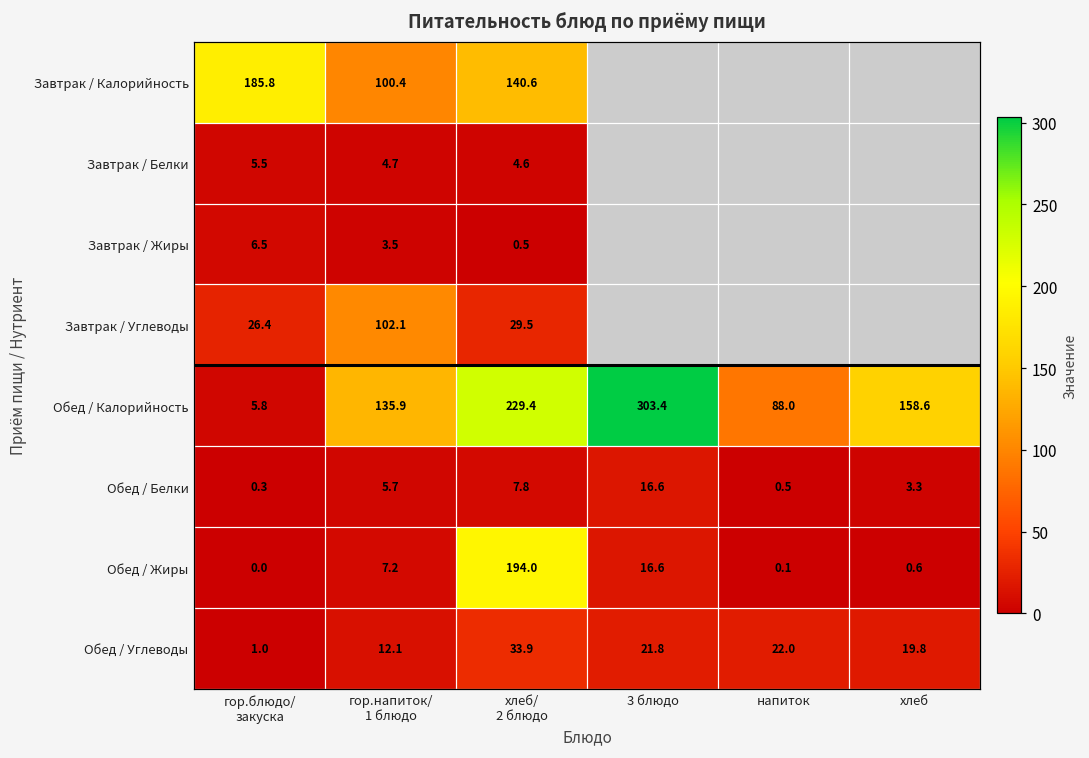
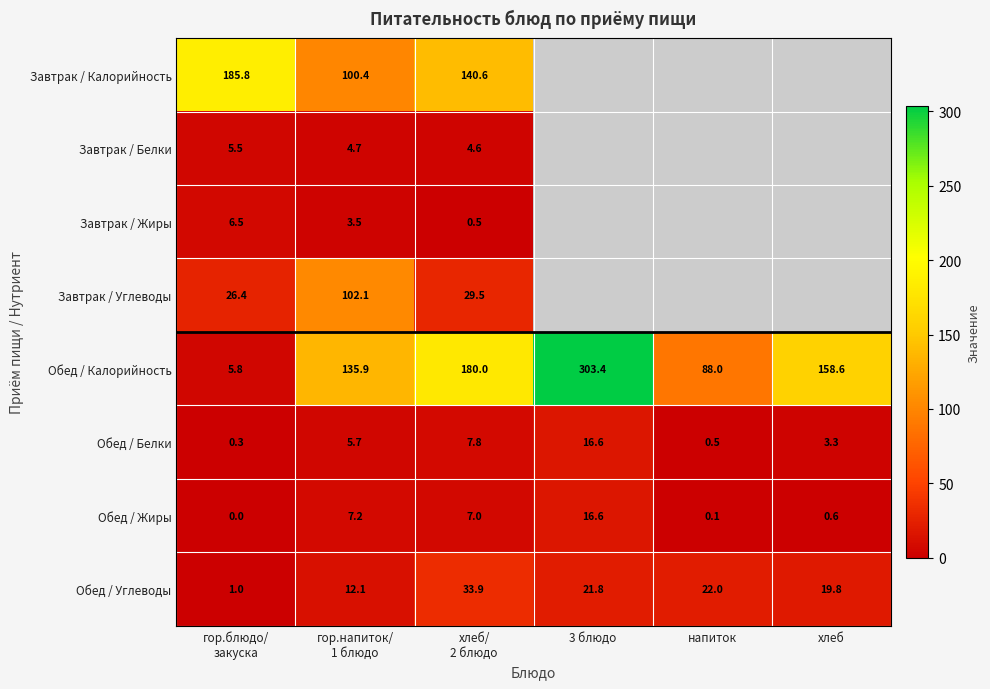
  {
    "Завтрак / Калорийность": {
      "гор.блюдо/ закуска": 185.8,
      "гор.напиток/ 1 блюдо": 100.4,
      "хлеб/ 2 блюдо": 140.6
    },
    "Завтрак / Белки": {
      "гор.блюдо/ закуска": 5.5,
      "гор.напиток/ 1 блюдо": 4.7,
      "хлеб/ 2 блюдо": 4.6
    },
    "Завтрак / Жиры": {
      "гор.блюдо/ закуска": 6.5,
      "гор.напиток/ 1 блюдо": 3.5,
      "хлеб/ 2 блюдо": 0.5
    },
    "Завтрак / Углеводы": {
      "гор.блюдо/ закуска": 26.4,
      "гор.напиток/ 1 блюдо": 102.1,
      "хлеб/ 2 блюдо": 29.5
    },
    "Обед / Калорийность": {
      "гор.блюдо/ закуска": 5.8,
      "гор.напиток/ 1 блюдо": 135.9,
-     "хлеб/ 2 блюдо": 229.4,
+     "хлеб/ 2 блюдо": 180.0,
      "3 блюдо": 303.4,
      "напиток": 88.0,
      "хлеб": 158.6
    },
    "Обед / Белки": {
      "гор.блюдо/ закуска": 0.3,
      "гор.напиток/ 1 блюдо": 5.7,
      "хлеб/ 2 блюдо": 7.8,
      "3 блюдо": 16.6,
      "напиток": 0.5,
      "хлеб": 3.3
    },
    "Обед / Жиры": {
      "гор.блюдо/ закуска": 0.0,
      "гор.напиток/ 1 блюдо": 7.2,
-     "хлеб/ 2 блюдо": 194.0,
+     "хлеб/ 2 блюдо": 7.0,
      "3 блюдо": 16.6,
      "напиток": 0.1,
      "хлеб": 0.6
    },
    "Обед / Углеводы": {
      "гор.блюдо/ закуска": 1.0,
      "гор.напиток/ 1 блюдо": 12.1,
      "хлеб/ 2 блюдо": 33.9,
      "3 блюдо": 21.8,
      "напиток": 22.0,
      "хлеб": 19.8
    }
  }
